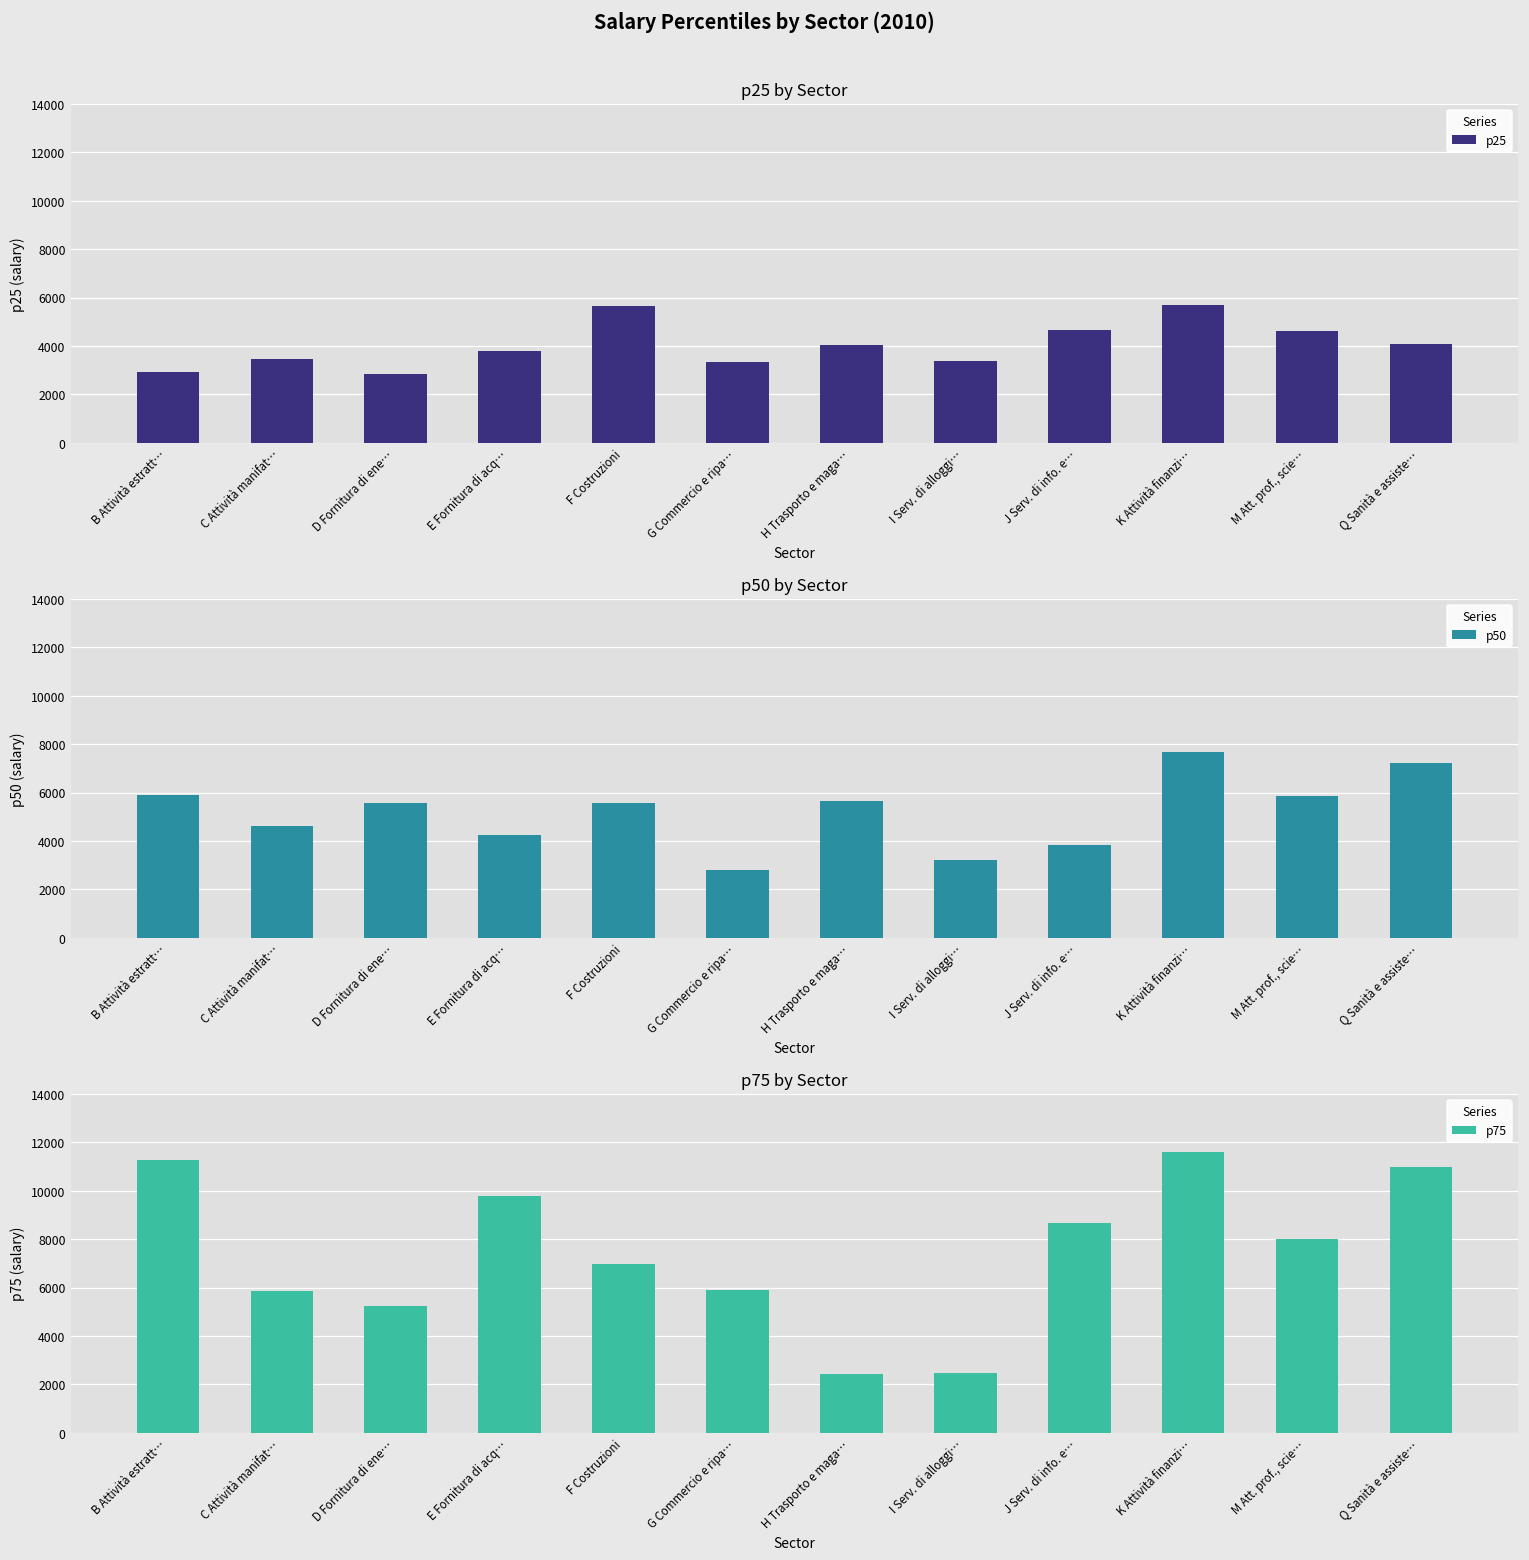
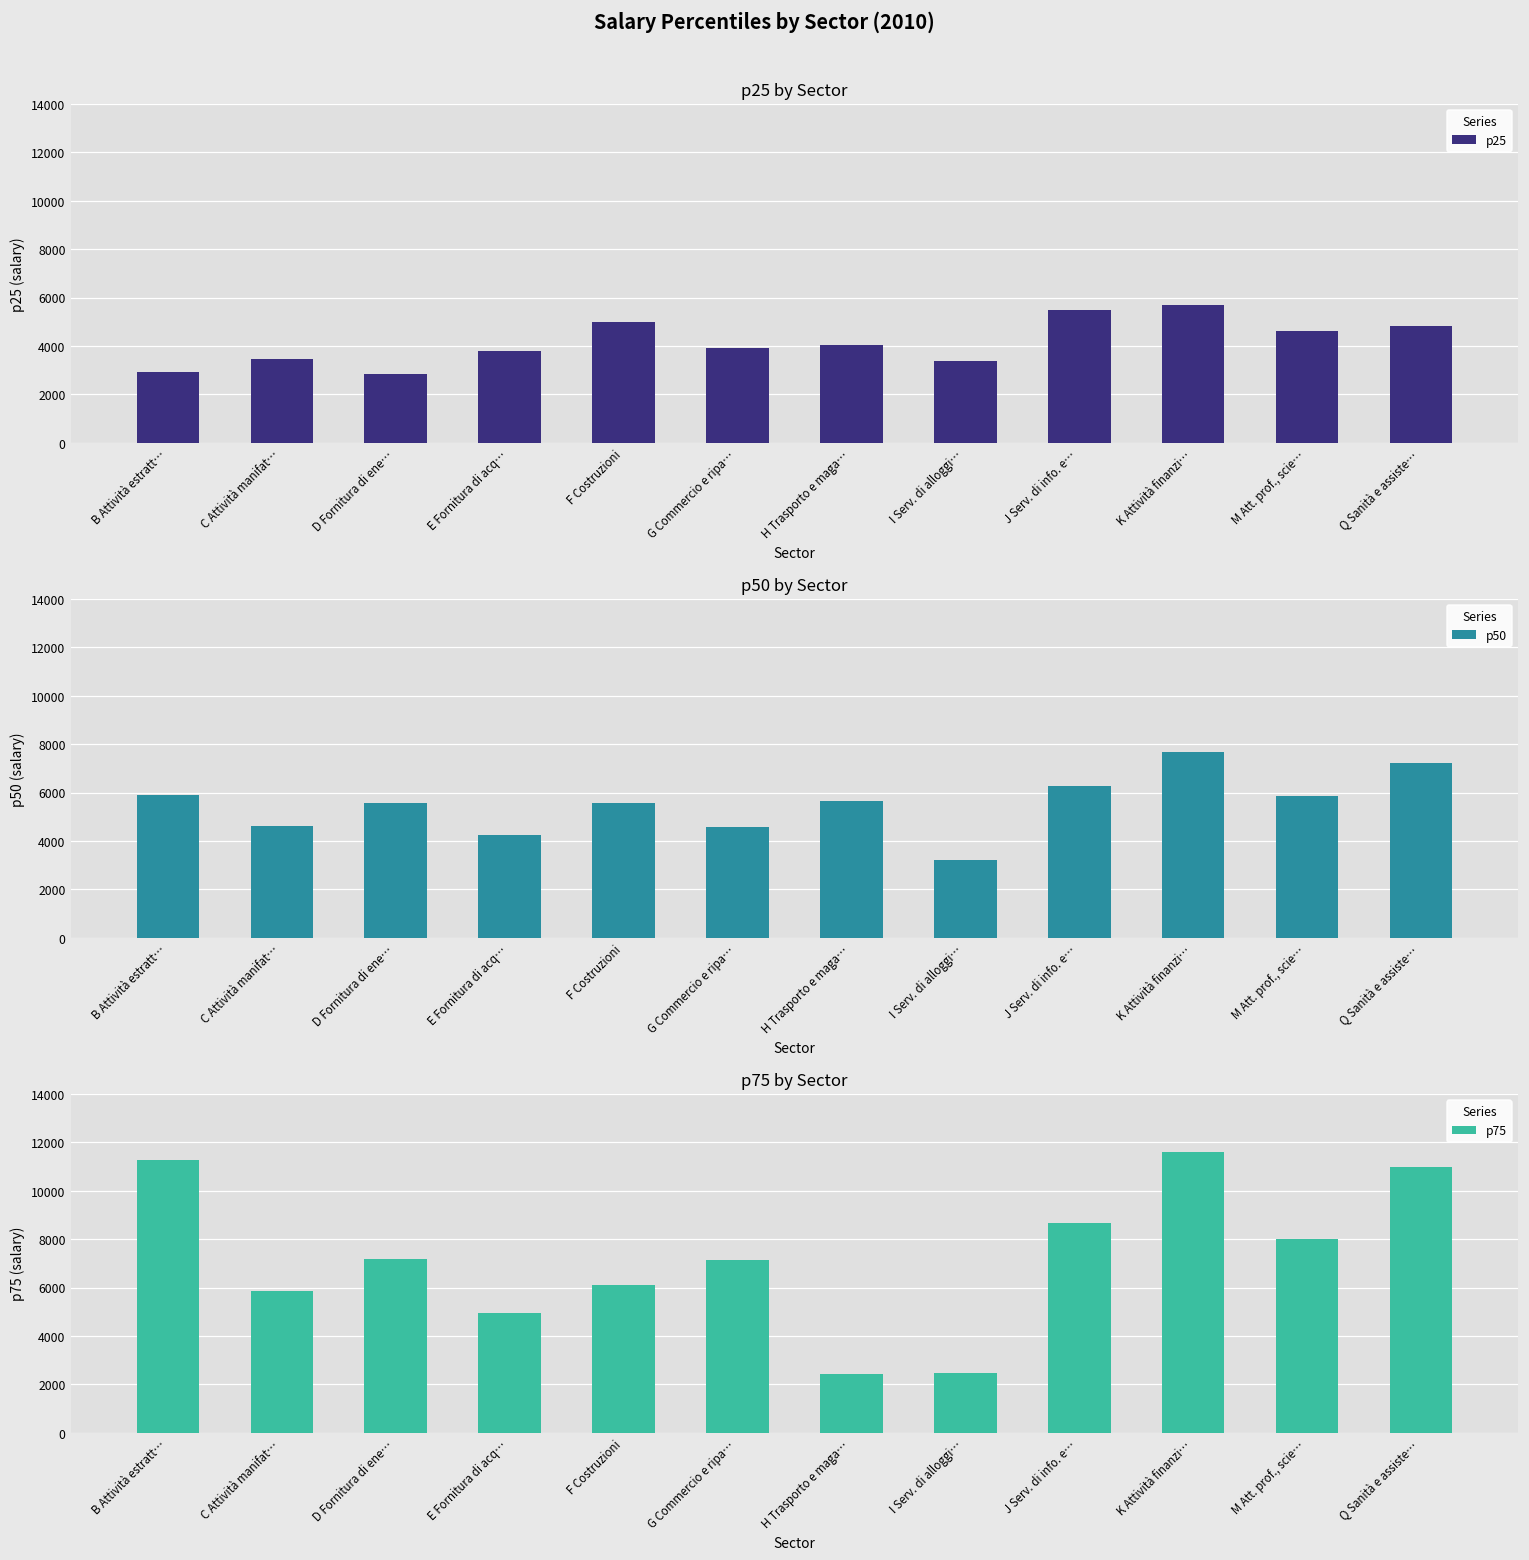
  {
    "p25 by Sector": {
      "B Attività estratt…": 2900,
      "C Attività manifat…": 3500,
      "D Fornitura di ene…": 2900,
      "E Fornitura di acq…": 3800,
-     "F Costruzioni": 5600,
-     "G Commercio e ripa…": 3300,
+     "F Costruzioni": 5000,
+     "G Commercio e ripa…": 3900,
      "H Trasporto e maga…": 4100,
      "I Serv. di alloggi…": 3400,
-     "J Serv. di info. e…": 4600,
+     "J Serv. di info. e…": 5500,
      "K Attività finanzi…": 5700,
      "M Att. prof., scie…": 4600,
-     "Q Sanità e assiste…": 4100
+     "Q Sanità e assiste…": 4800
    },
    "p50 by Sector": {
      "B Attività estratt…": 5900,
      "C Attività manifat…": 4600,
      "D Fornitura di ene…": 5600,
      "E Fornitura di acq…": 4300,
      "F Costruzioni": 5600,
-     "G Commercio e ripa…": 2800,
+     "G Commercio e ripa…": 4600,
      "H Trasporto e maga…": 5600,
      "I Serv. di alloggi…": 3200,
-     "J Serv. di info. e…": 3900,
+     "J Serv. di info. e…": 6300,
      "K Attività finanzi…": 7700,
      "M Att. prof., scie…": 5900,
      "Q Sanità e assiste…": 7200
    },
    "p75 by Sector": {
      "B Attività estratt…": 11300,
      "C Attività manifat…": 5900,
-     "D Fornitura di ene…": 5200,
-     "E Fornitura di acq…": 9800,
-     "F Costruzioni": 7000,
-     "G Commercio e ripa…": 5900,
+     "D Fornitura di ene…": 7200,
+     "E Fornitura di acq…": 4900,
+     "F Costruzioni": 6100,
+     "G Commercio e ripa…": 7100,
      "H Trasporto e maga…": 2400,
      "I Serv. di alloggi…": 2500,
      "J Serv. di info. e…": 8700,
      "K Attività finanzi…": 11600,
      "M Att. prof., scie…": 8000,
      "Q Sanità e assiste…": 11000
    }
  }
